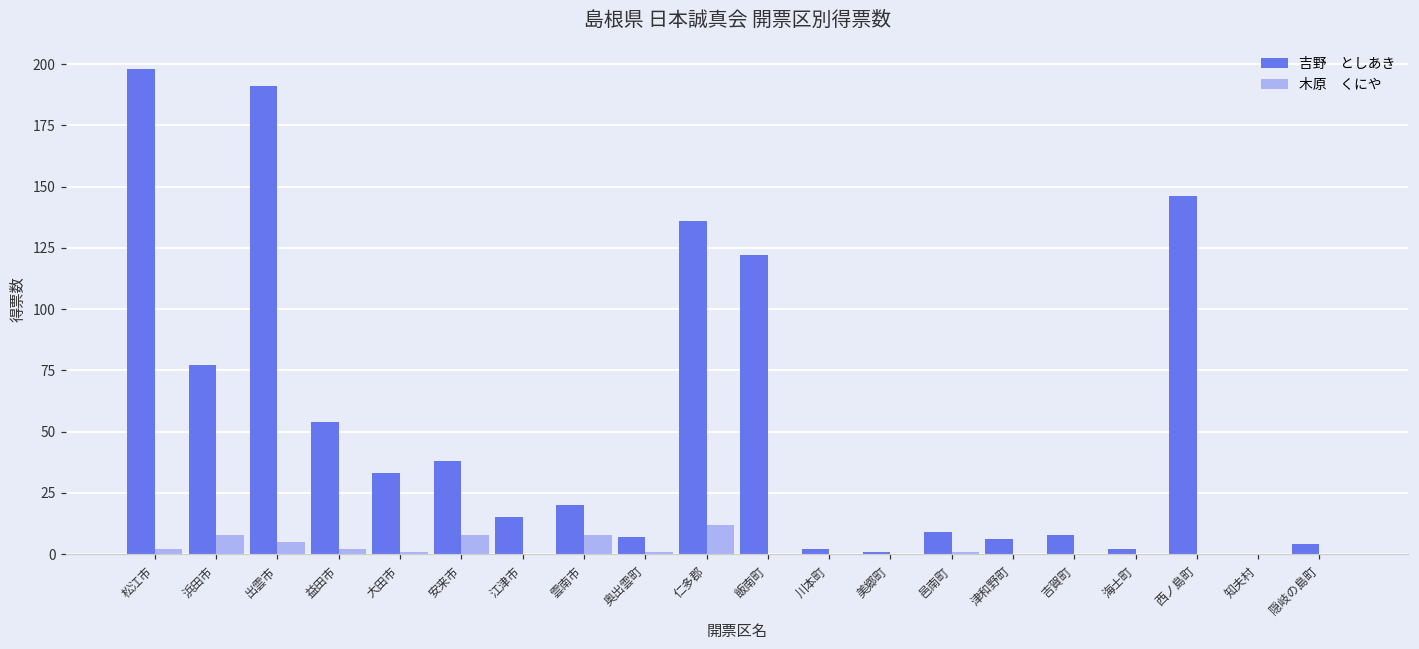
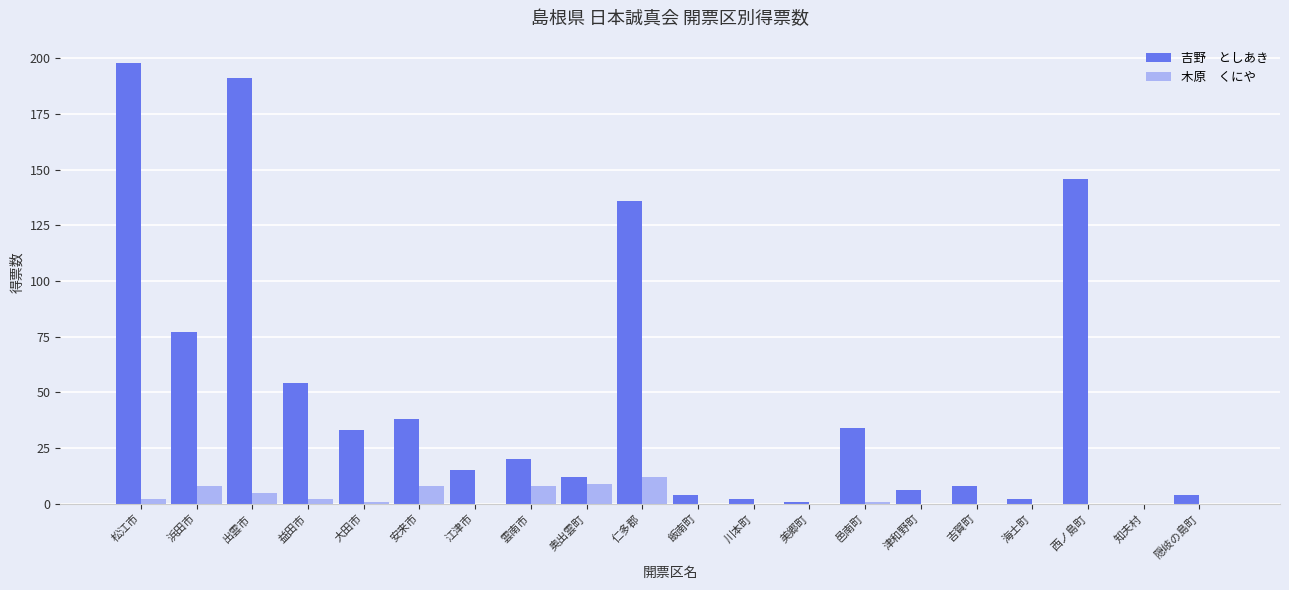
  {
    "吉野 としあき": {
      "松江市": 198,
      "浜田市": 77,
      "出雲市": 191,
      "益田市": 54,
      "大田市": 33,
      "安来市": 38,
      "江津市": 15,
      "雲南市": 20,
-     "奥出雲町": 7,
+     "奥出雲町": 12,
      "仁多郡": 136,
-     "飯南町": 122,
+     "飯南町": 4,
      "川本町": 2,
-     "邑南町": 9,
+     "邑南町": 34,
      "津和野町": 6,
      "吉賀町": 8,
      "海士町": 2,
      "西ノ島町": 146,
      "知夫村": 0,
      "隠岐の島町": 4
    },
    "木原 くにや": {
      "松江市": 2,
      "浜田市": 8,
      "出雲市": 5,
      "益田市": 2,
      "安来市": 8,
      "江津市": 0,
      "雲南市": 8,
-     "奥出雲町": 1,
+     "奥出雲町": 9,
      "仁多郡": 12,
      "飯南町": 0,
      "川本町": 0,
      "美郷町": 0,
      "津和野町": 0,
      "吉賀町": 0,
      "海士町": 0,
      "西ノ島町": 0,
      "知夫村": 0,
      "隠岐の島町": 0
    }
  }
